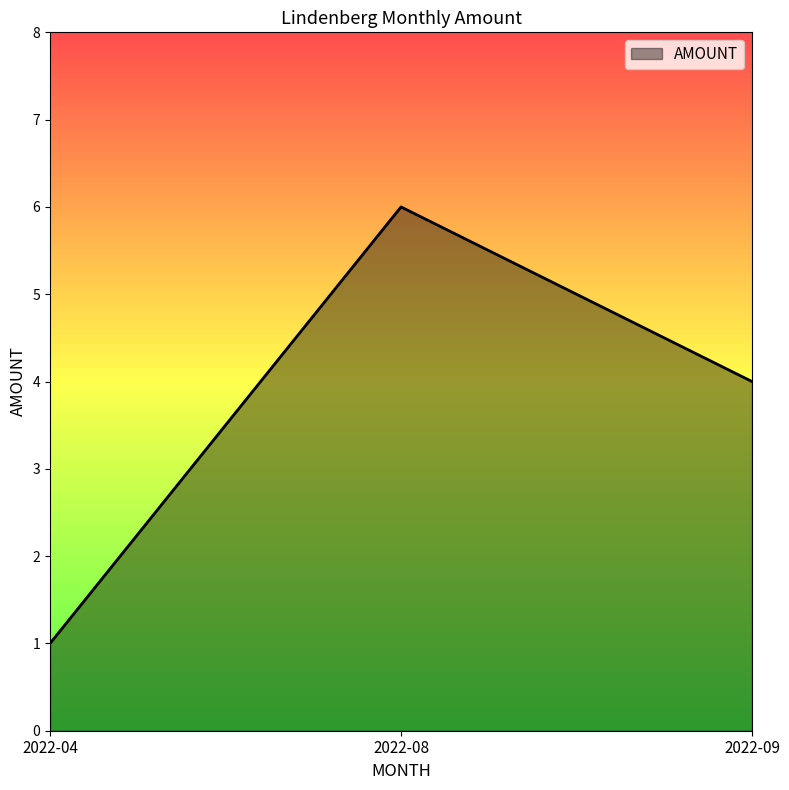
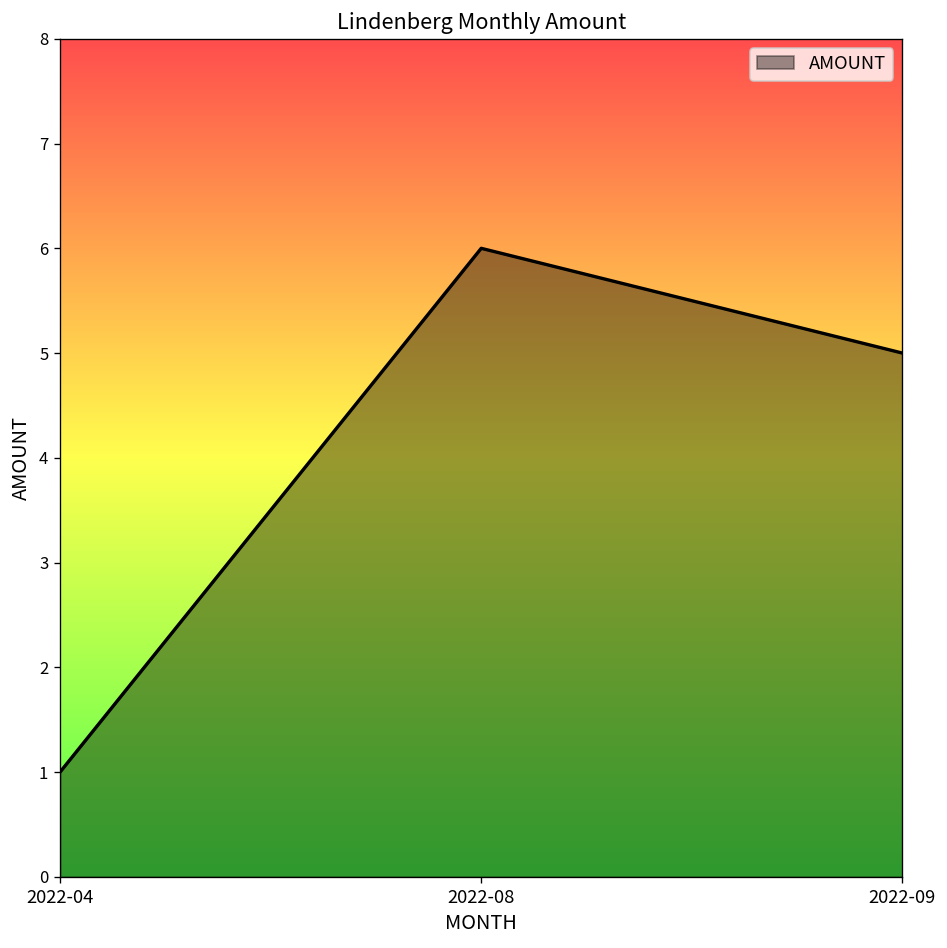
  {
    "2022-04": 1,
    "2022-08": 6,
-   "2022-09": 4
+   "2022-09": 5
  }
